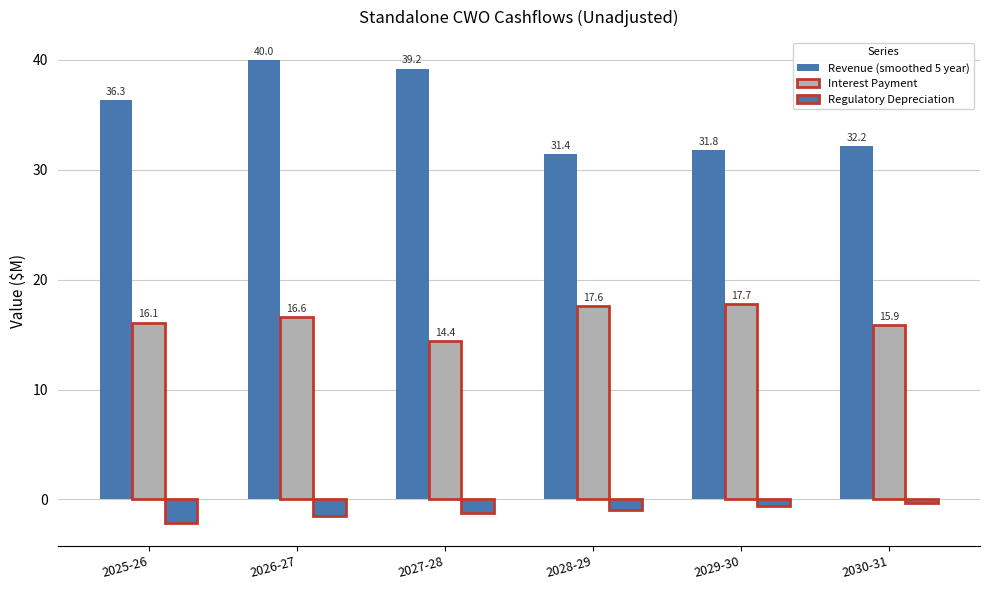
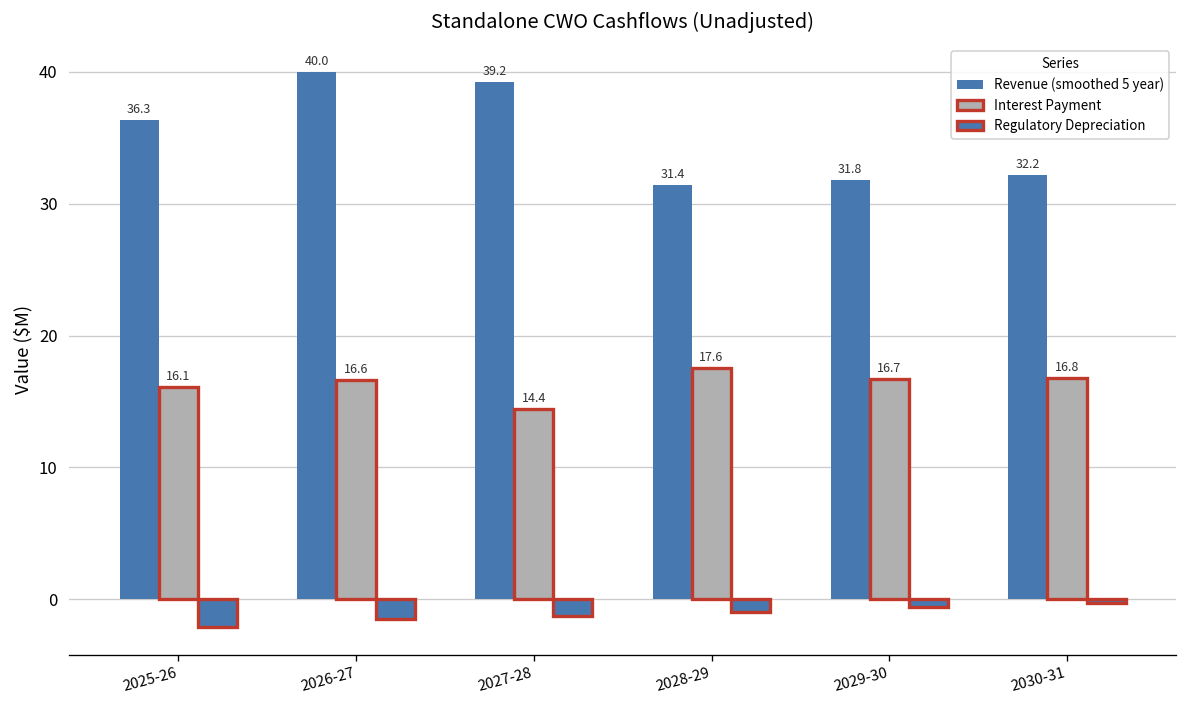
  {
    "Interest Payment": {
      "2025-26": 16.1,
      "2026-27": 16.6,
      "2027-28": 14.4,
      "2028-29": 17.6,
-     "2029-30": 17.7,
-     "2030-31": 15.9
+     "2029-30": 16.7,
+     "2030-31": 16.8
    }
  }
